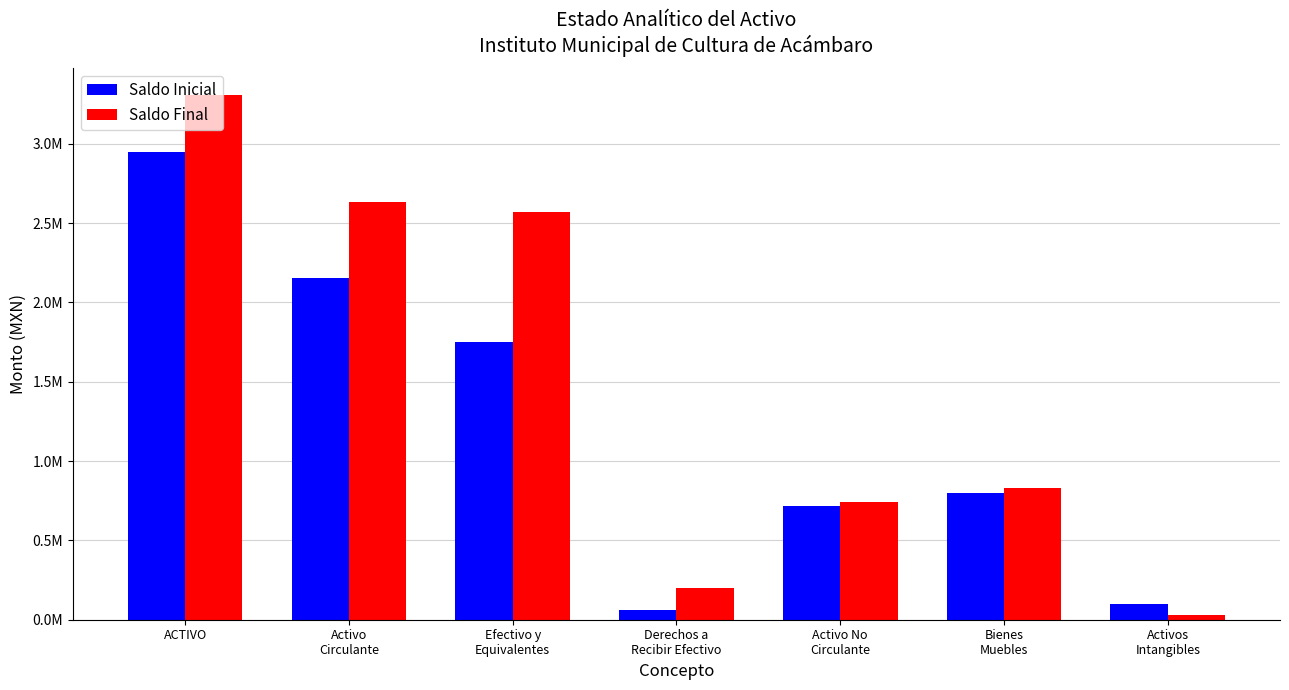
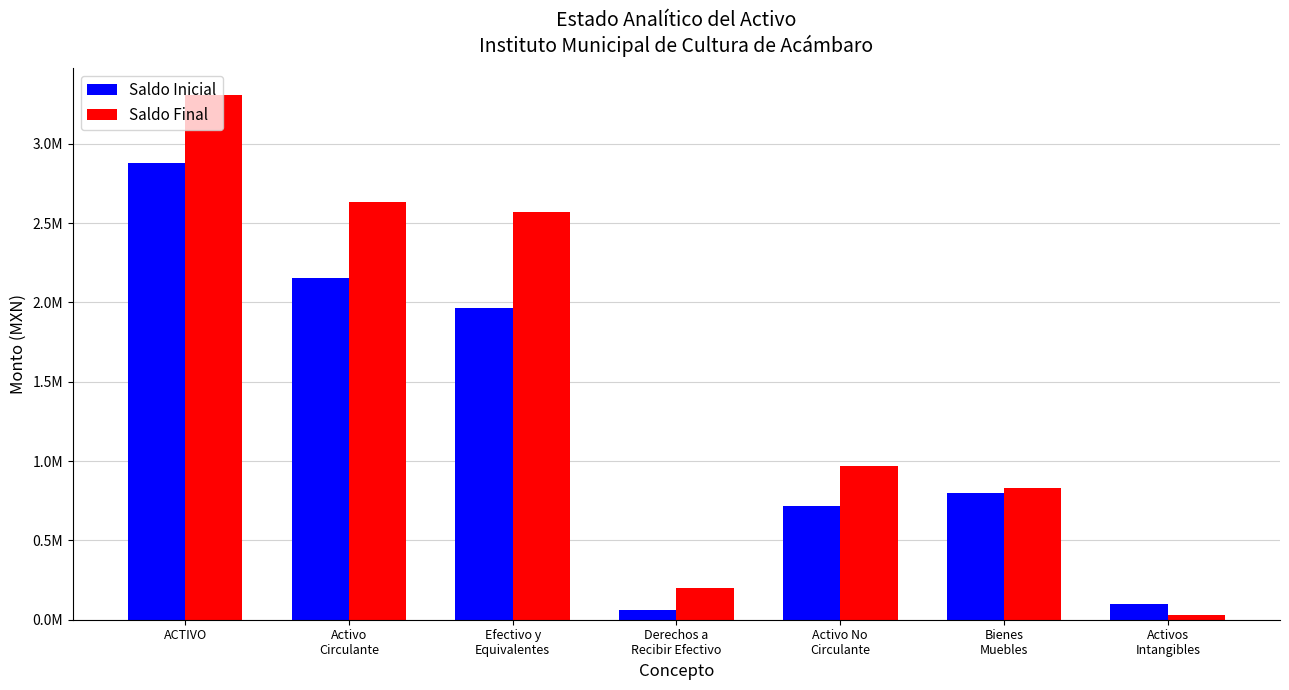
  {
    "Saldo Inicial": {
-     "ACTIVO": 2950000,
+     "ACTIVO": 2880000,
      "Activo Circulante": 2160000,
-     "Efectivo y Equivalentes": 1750000,
+     "Efectivo y Equivalentes": 1960000,
      "Derechos a Recibir Efectivo": 60000,
      "Activo No Circulante": 720000,
      "Bienes Muebles": 800000,
      "Activos Intangibles": 100000
    },
    "Saldo Final": {
      "Activo Circulante": 2640000,
      "Efectivo y Equivalentes": 2570000,
      "Derechos a Recibir Efectivo": 200000,
-     "Activo No Circulante": 740000,
+     "Activo No Circulante": 970000,
      "Bienes Muebles": 830000,
      "Activos Intangibles": 30000
    }
  }
